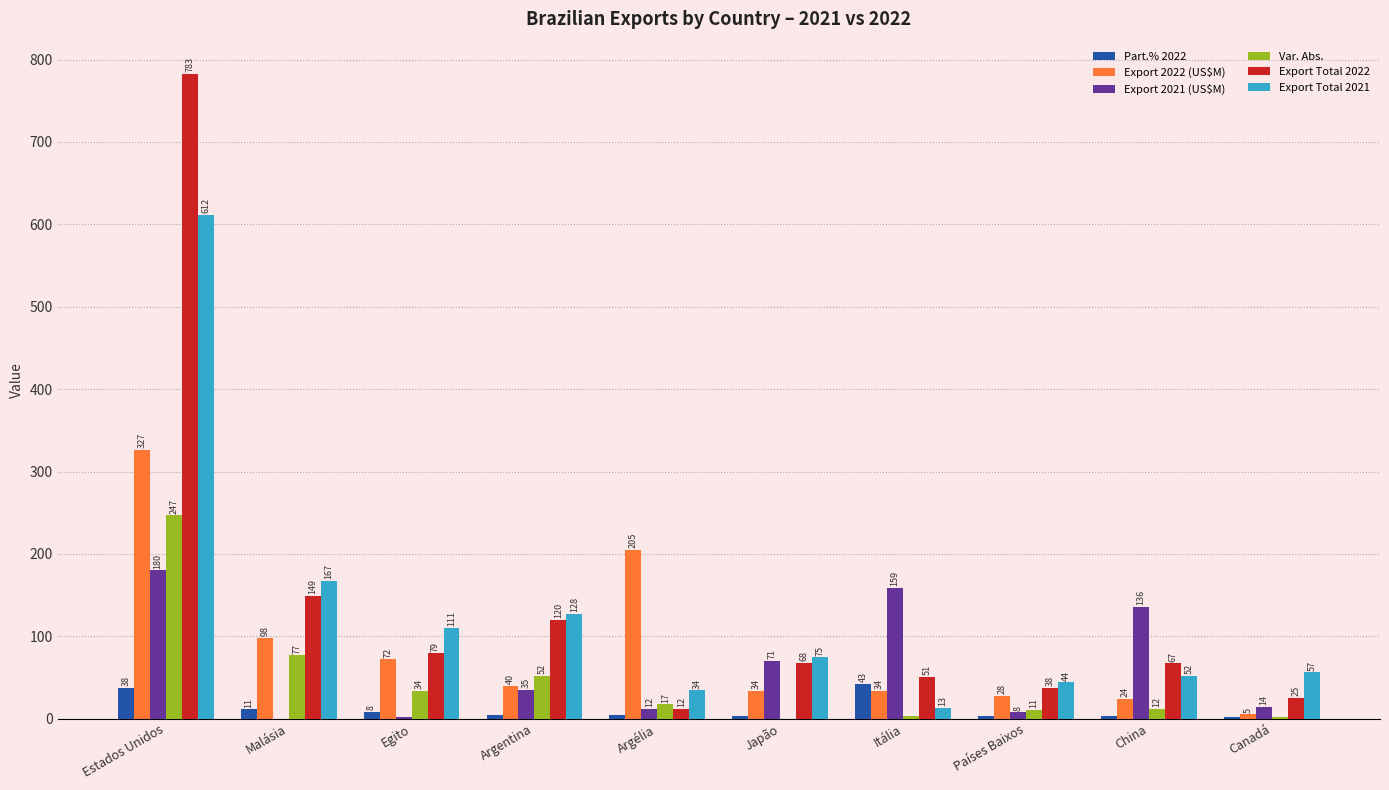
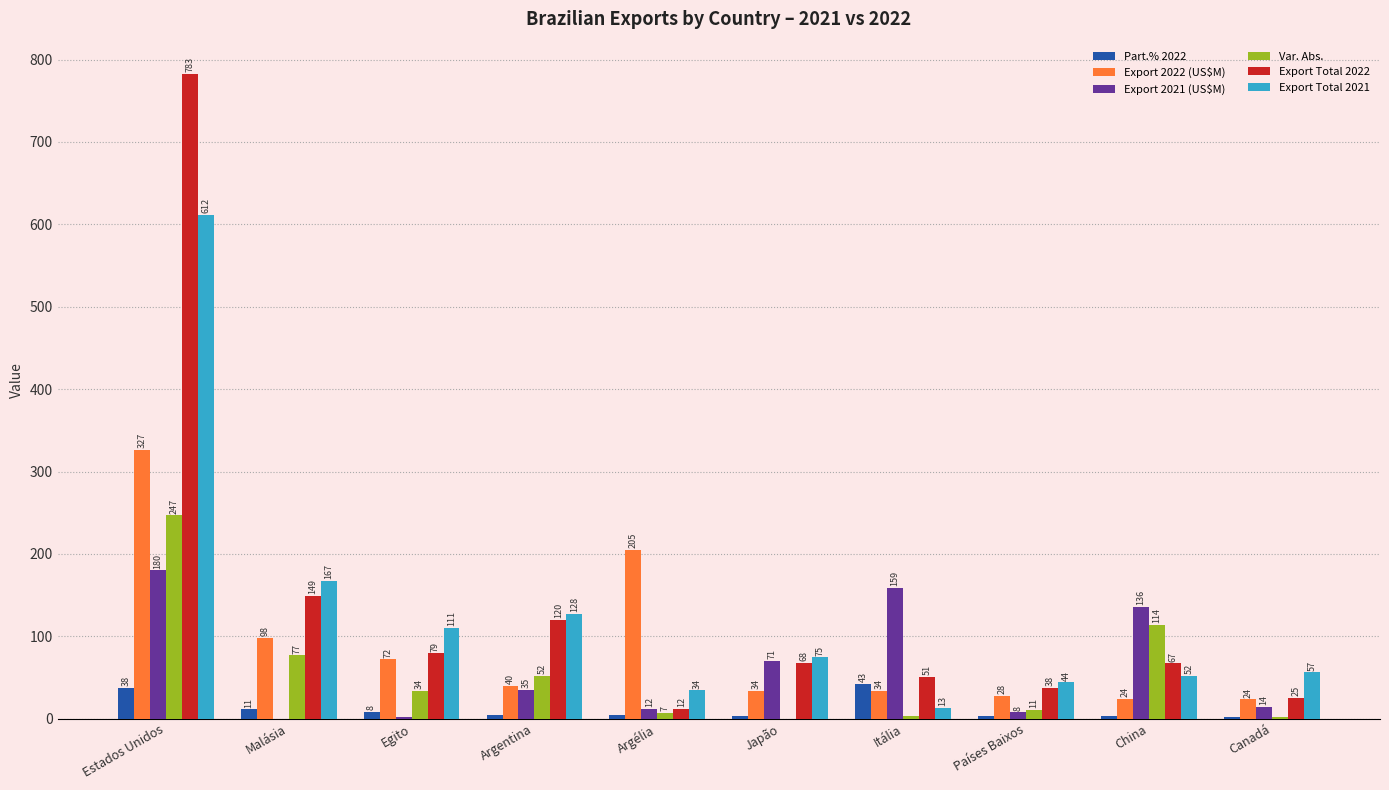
  {
    "Part.% 2022": {
      "Estados Unidos": 38,
      "Malásia": 11,
      "Egito": 8,
      "Itália": 43
    },
    "Export 2022 (US$M)": {
      "Estados Unidos": 327,
      "Malásia": 98,
      "Egito": 72,
      "Argentina": 40,
      "Argélia": 205,
      "Japão": 34,
      "Itália": 34,
      "Países Baixos": 28,
      "China": 24,
-     "Canadá": 5
+     "Canadá": 24
    },
    "Export 2021 (US$M)": {
      "Estados Unidos": 180,
      "Argentina": 35,
      "Argélia": 12,
      "Japão": 71,
      "Itália": 159,
      "Países Baixos": 8,
      "China": 136,
      "Canadá": 14
    },
    "Var. Abs.": {
      "Estados Unidos": 247,
      "Malásia": 77,
      "Egito": 34,
      "Argentina": 52,
-     "Argélia": 17,
+     "Argélia": 7,
      "Países Baixos": 11,
-     "China": 12
+     "China": 114
    },
    "Export Total 2022": {
      "Estados Unidos": 783,
      "Malásia": 149,
      "Egito": 79,
      "Argentina": 120,
      "Argélia": 12,
      "Japão": 68,
      "Itália": 51,
      "Países Baixos": 38,
      "China": 67,
      "Canadá": 25
    },
    "Export Total 2021": {
      "Estados Unidos": 612,
      "Malásia": 167,
      "Egito": 111,
      "Argentina": 128,
      "Argélia": 34,
      "Japão": 75,
      "Itália": 13,
      "Países Baixos": 44,
      "China": 52,
      "Canadá": 57
    }
  }
